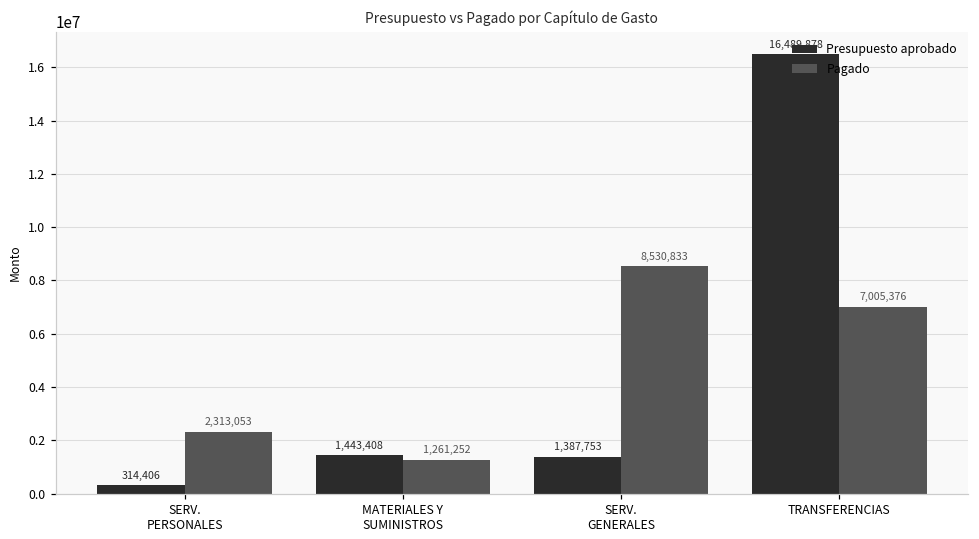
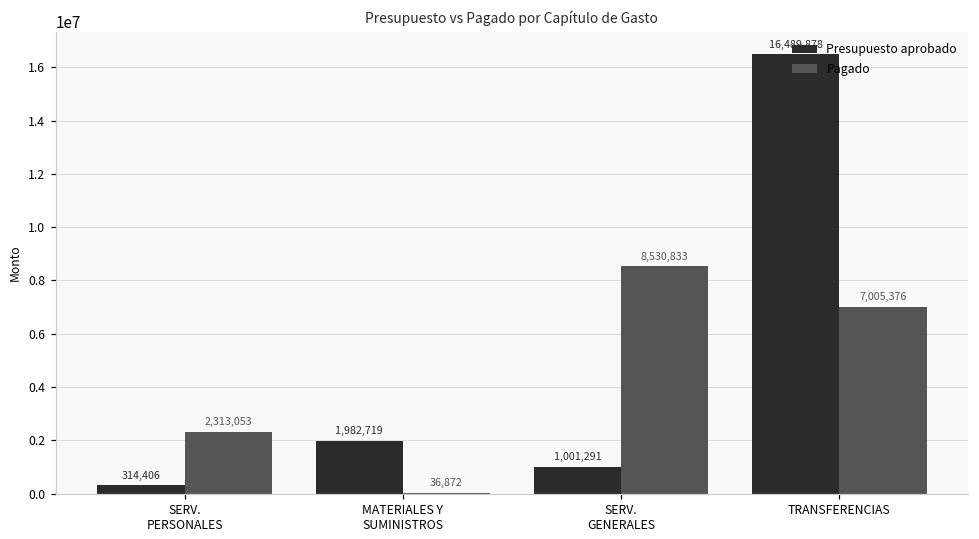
  {
    "Presupuesto aprobado": {
      "SERV. PERSONALES": "314,406",
-     "MATERIALES Y SUMINISTROS": "1,443,408",
-     "SERV. GENERALES": "1,387,753",
+     "MATERIALES Y SUMINISTROS": "1,982,719",
+     "SERV. GENERALES": "1,001,291",
      "TRANSFERENCIAS": "16,489,878"
    },
    "Pagado": {
      "SERV. PERSONALES": "2,313,053",
-     "MATERIALES Y SUMINISTROS": "1,261,252",
+     "MATERIALES Y SUMINISTROS": "36,872",
      "SERV. GENERALES": "8,530,833",
      "TRANSFERENCIAS": "7,005,376"
    }
  }
